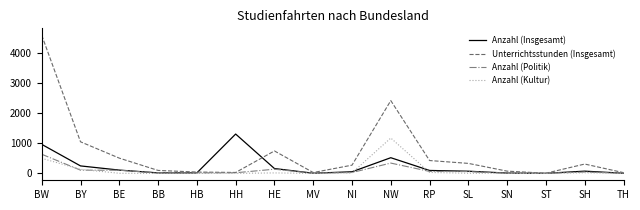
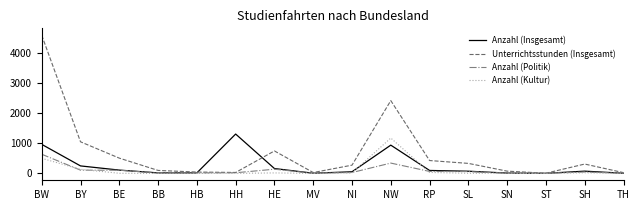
  {
    "Anzahl (Insgesamt)": {
      "BW": 1000,
      "BY": 200,
      "HH": 1300,
-     "NW": 500
+     "NW": 900
    },
    "Anzahl (Kultur)": {
      "BW": 500,
      "BE": 0,
      "HE": 0,
      "NW": 1200
    }
  }
